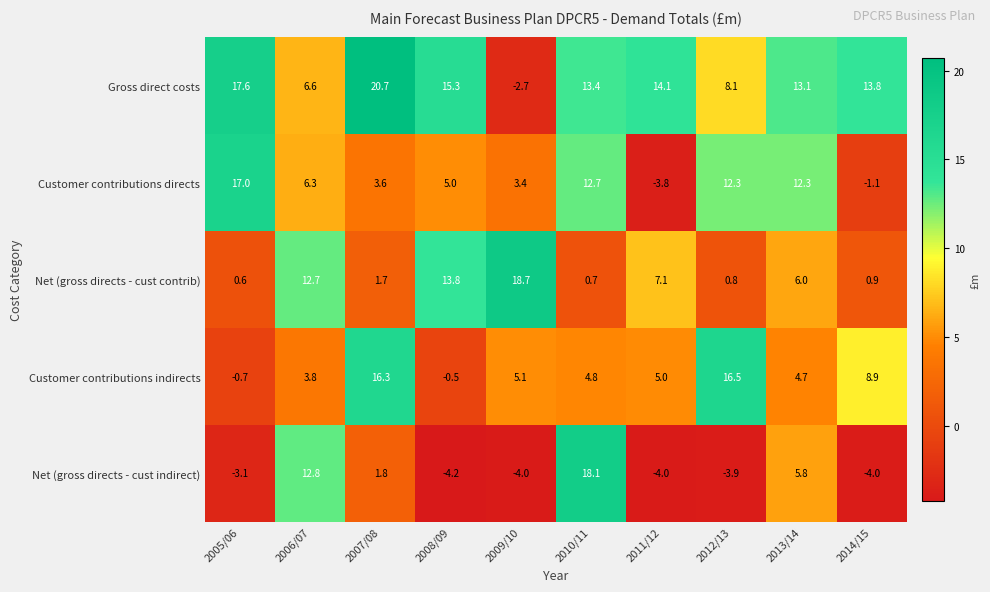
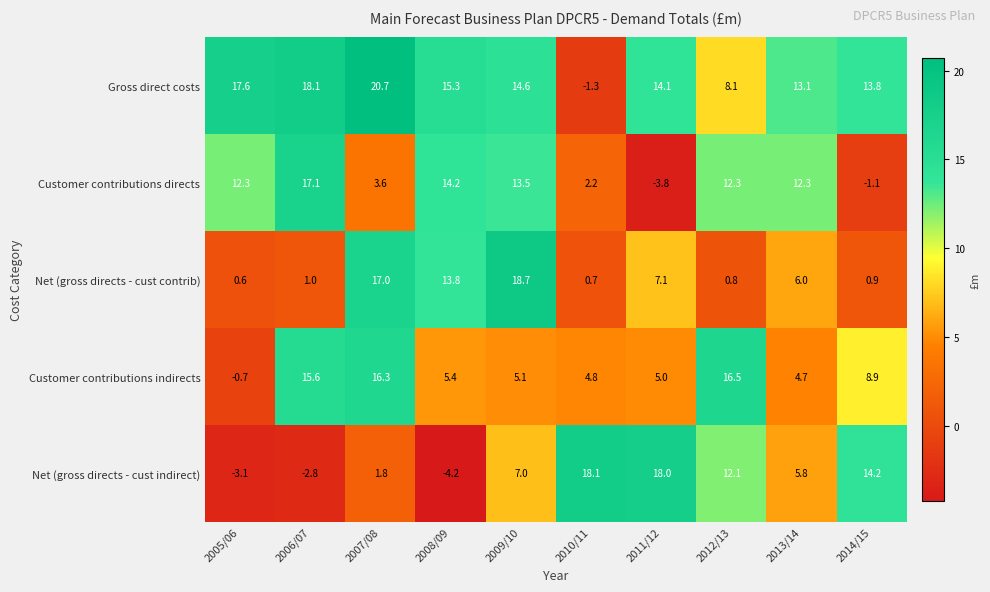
  {
    "Gross direct costs": {
      "2005/06": 17.6,
-     "2006/07": 6.6,
+     "2006/07": 18.1,
      "2007/08": 20.7,
      "2008/09": 15.3,
-     "2009/10": -2.7,
-     "2010/11": 13.4,
+     "2009/10": 14.6,
+     "2010/11": -1.3,
      "2011/12": 14.1,
      "2012/13": 8.1,
      "2013/14": 13.1,
      "2014/15": 13.8
    },
    "Customer contributions directs": {
-     "2005/06": 17.0,
-     "2006/07": 6.3,
+     "2005/06": 12.3,
+     "2006/07": 17.1,
      "2007/08": 3.6,
-     "2008/09": 5.0,
-     "2009/10": 3.4,
-     "2010/11": 12.7,
+     "2008/09": 14.2,
+     "2009/10": 13.5,
+     "2010/11": 2.2,
      "2011/12": -3.8,
      "2012/13": 12.3,
      "2013/14": 12.3,
      "2014/15": -1.1
    },
    "Net (gross directs - cust contrib)": {
      "2005/06": 0.6,
-     "2006/07": 12.7,
-     "2007/08": 1.7,
+     "2006/07": 1.0,
+     "2007/08": 17.0,
      "2008/09": 13.8,
      "2009/10": 18.7,
      "2010/11": 0.7,
      "2011/12": 7.1,
      "2012/13": 0.8,
      "2013/14": 6.0,
      "2014/15": 0.9
    },
    "Customer contributions indirects": {
      "2005/06": -0.7,
-     "2006/07": 3.8,
+     "2006/07": 15.6,
      "2007/08": 16.3,
-     "2008/09": -0.5,
+     "2008/09": 5.4,
      "2009/10": 5.1,
      "2010/11": 4.8,
      "2011/12": 5.0,
      "2012/13": 16.5,
      "2013/14": 4.7,
      "2014/15": 8.9
    },
    "Net (gross directs - cust indirect)": {
      "2005/06": -3.1,
-     "2006/07": 12.8,
+     "2006/07": -2.8,
      "2007/08": 1.8,
      "2008/09": -4.2,
-     "2009/10": -4.0,
+     "2009/10": 7.0,
      "2010/11": 18.1,
-     "2011/12": -4.0,
-     "2012/13": -3.9,
+     "2011/12": 18.0,
+     "2012/13": 12.1,
      "2013/14": 5.8,
-     "2014/15": -4.0
+     "2014/15": 14.2
    }
  }
